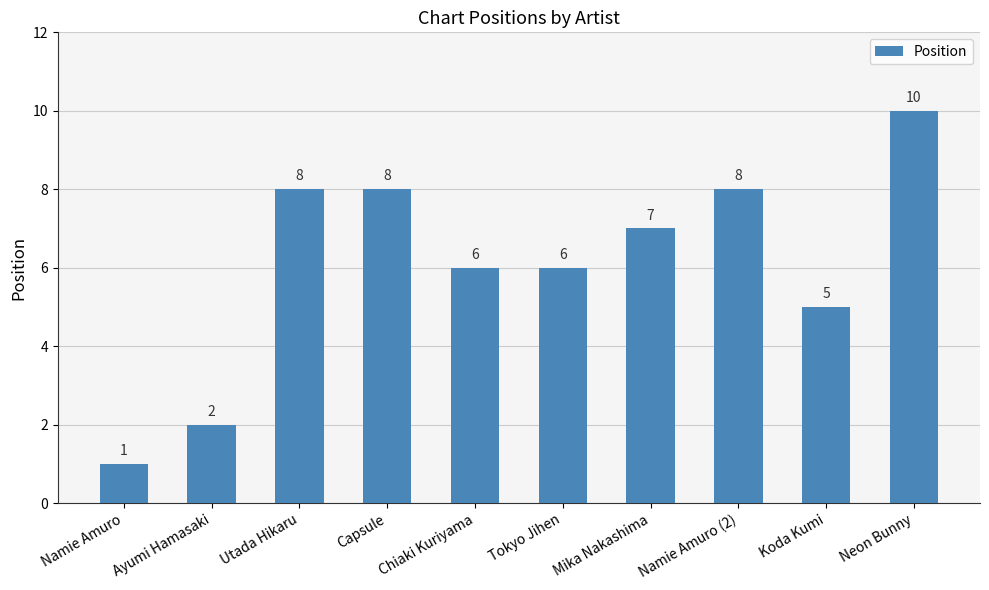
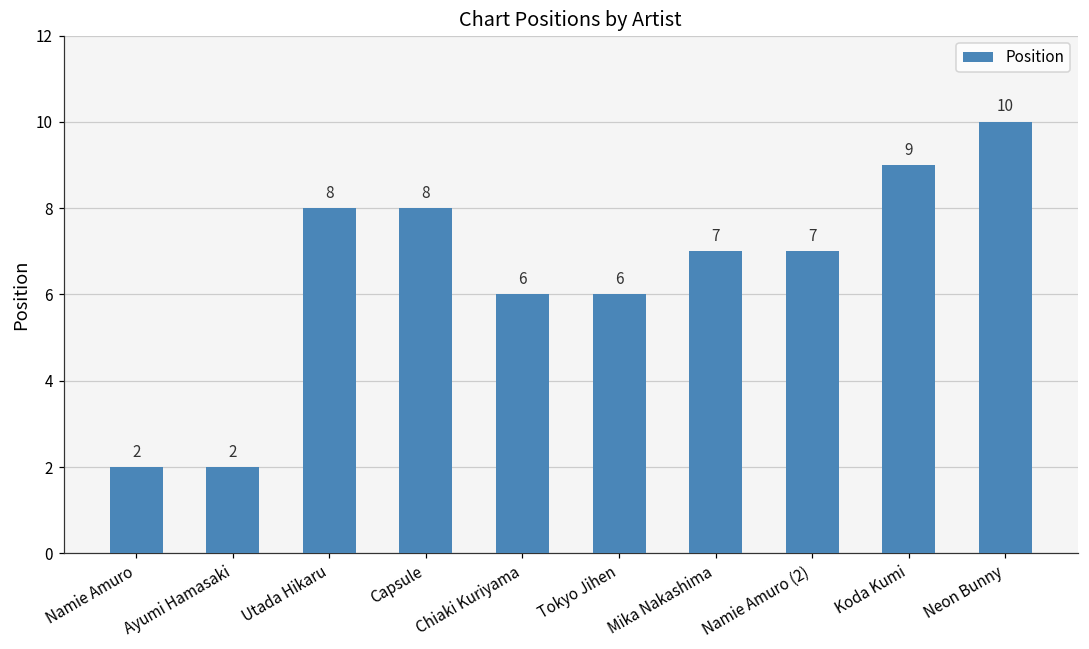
  {
-   "Namie Amuro": 1,
+   "Namie Amuro": 2,
    "Ayumi Hamasaki": 2,
    "Utada Hikaru": 8,
    "Capsule": 8,
    "Chiaki Kuriyama": 6,
    "Tokyo Jihen": 6,
    "Mika Nakashima": 7,
-   "Namie Amuro (2)": 8,
-   "Koda Kumi": 5,
+   "Namie Amuro (2)": 7,
+   "Koda Kumi": 9,
    "Neon Bunny": 10
  }
